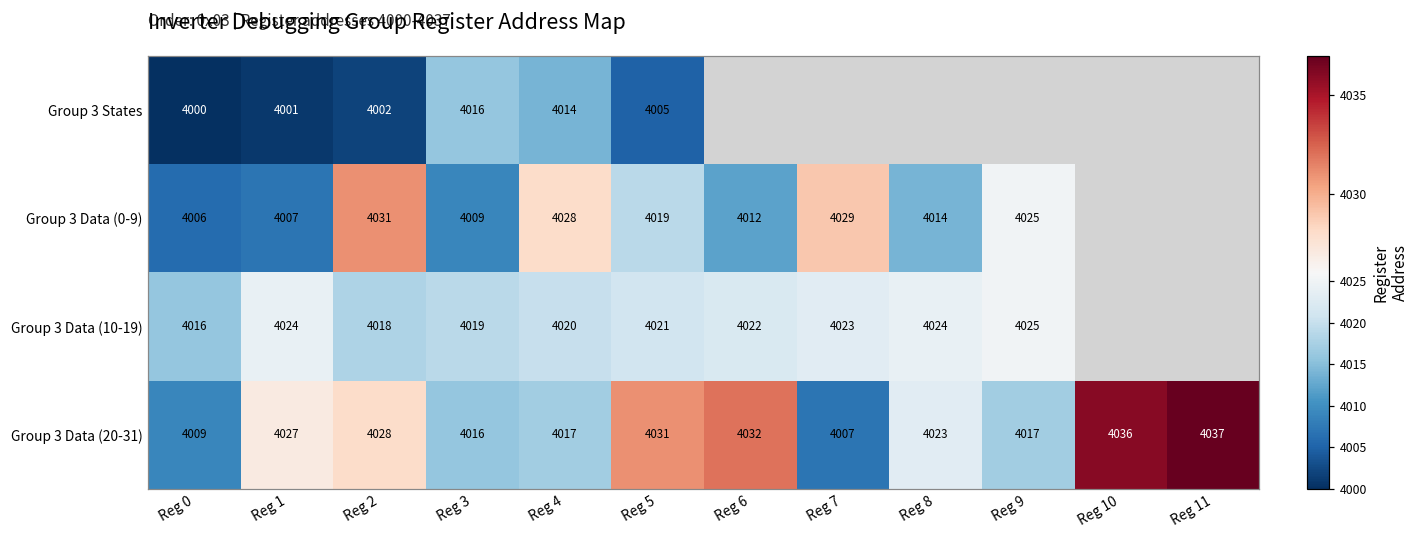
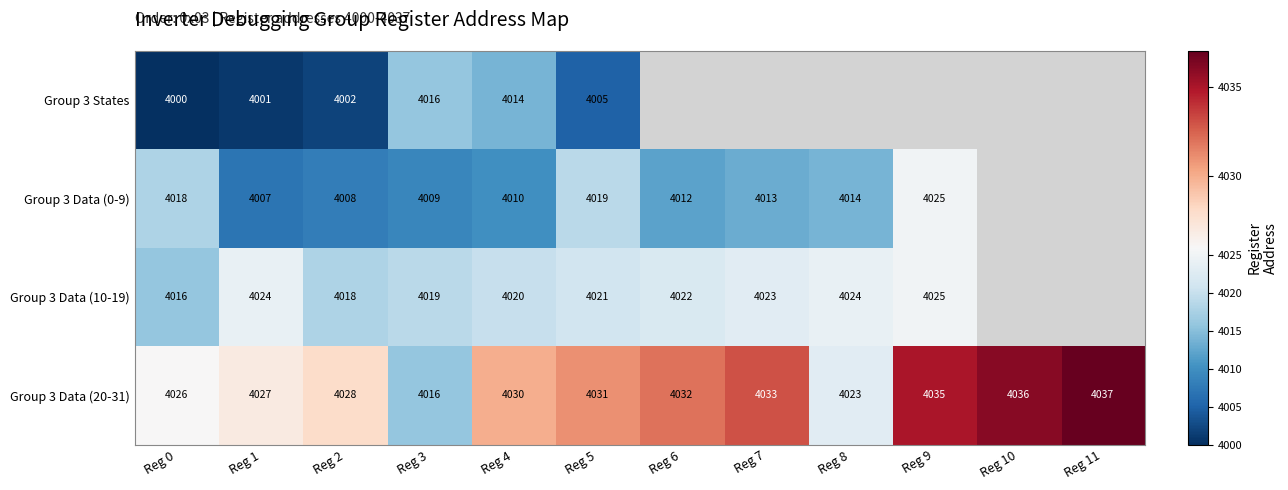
  {
    "Group 3 States": {
      "Reg 0": 4000,
      "Reg 1": 4001,
      "Reg 2": 4002,
      "Reg 3": 4016,
      "Reg 4": 4014,
      "Reg 5": 4005
    },
    "Group 3 Data (0-9)": {
-     "Reg 0": 4006,
+     "Reg 0": 4018,
      "Reg 1": 4007,
-     "Reg 2": 4031,
+     "Reg 2": 4008,
      "Reg 3": 4009,
-     "Reg 4": 4028,
+     "Reg 4": 4010,
      "Reg 5": 4019,
      "Reg 6": 4012,
-     "Reg 7": 4029,
+     "Reg 7": 4013,
      "Reg 8": 4014,
      "Reg 9": 4025
    },
    "Group 3 Data (10-19)": {
      "Reg 0": 4016,
      "Reg 1": 4024,
      "Reg 2": 4018,
      "Reg 3": 4019,
      "Reg 4": 4020,
      "Reg 5": 4021,
      "Reg 6": 4022,
      "Reg 7": 4023,
      "Reg 8": 4024,
      "Reg 9": 4025
    },
    "Group 3 Data (20-31)": {
-     "Reg 0": 4009,
+     "Reg 0": 4026,
      "Reg 1": 4027,
      "Reg 2": 4028,
      "Reg 3": 4016,
-     "Reg 4": 4017,
+     "Reg 4": 4030,
      "Reg 5": 4031,
      "Reg 6": 4032,
-     "Reg 7": 4007,
+     "Reg 7": 4033,
      "Reg 8": 4023,
-     "Reg 9": 4017,
+     "Reg 9": 4035,
      "Reg 10": 4036,
      "Reg 11": 4037
    }
  }
